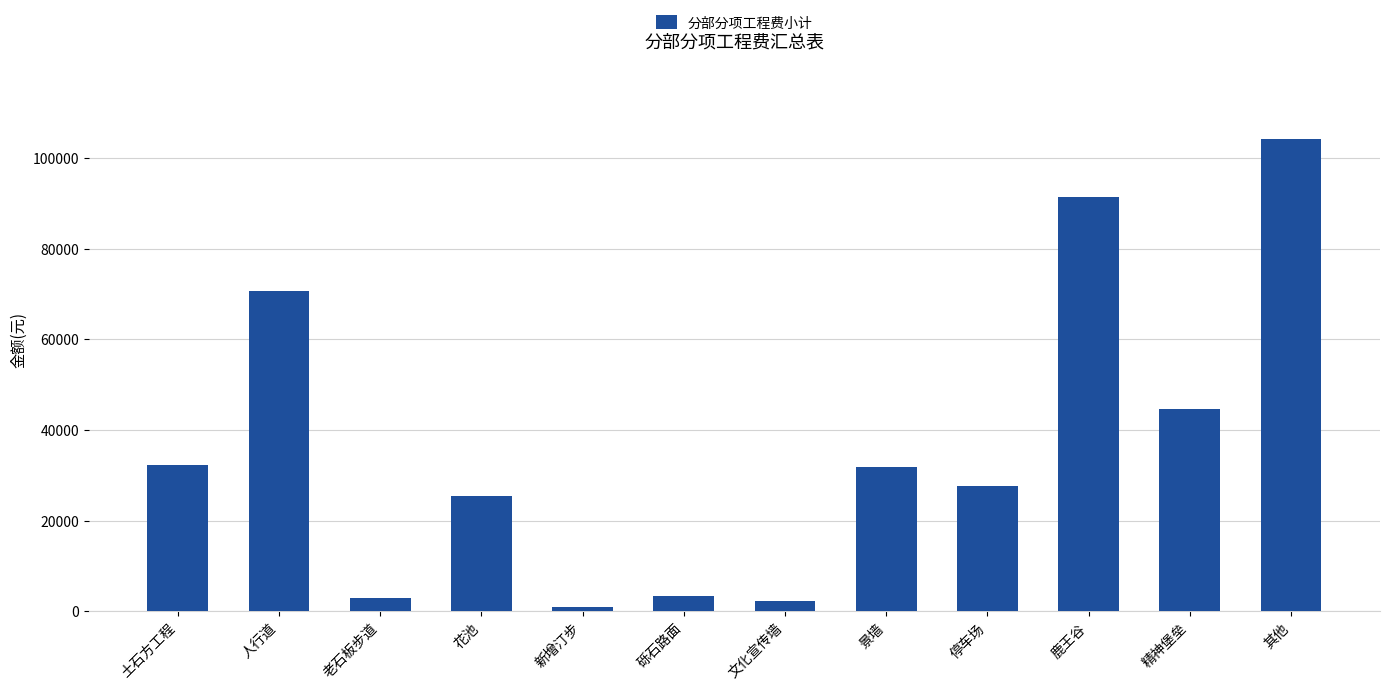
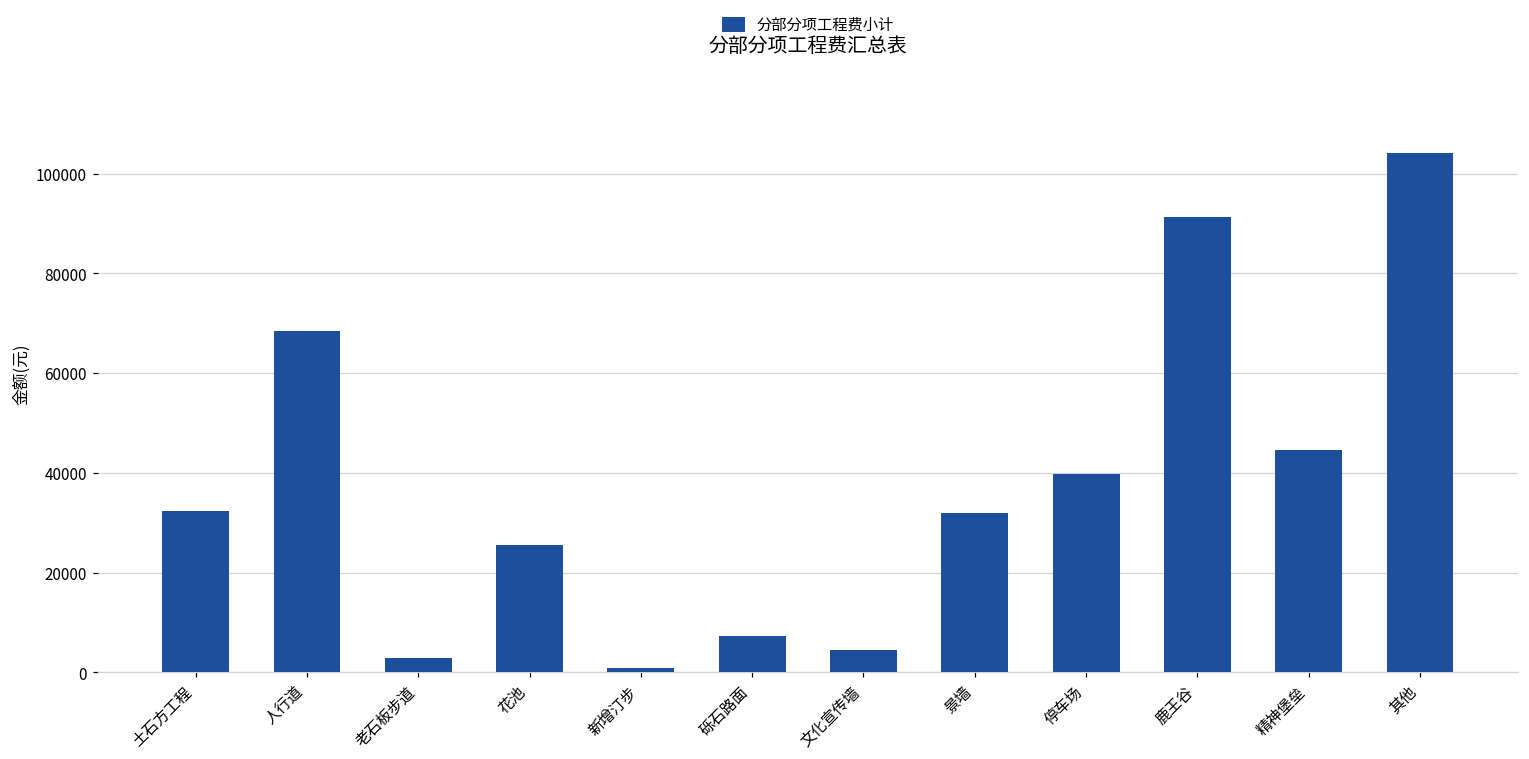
  {
    "土石方工程": 32000,
-   "人行道": 71000,
+   "人行道": 69000,
    "老石板步道": 3000,
    "花池": 26000,
    "新增汀步": 1000,
-   "砾石路面": 3000,
-   "文化宣传墙": 2000,
+   "砾石路面": 7000,
+   "文化宣传墙": 5000,
    "景墙": 32000,
-   "停车场": 28000,
+   "停车场": 40000,
    "鹿王谷": 91000,
    "精神堡垒": 45000,
    "其他": 104000
  }
